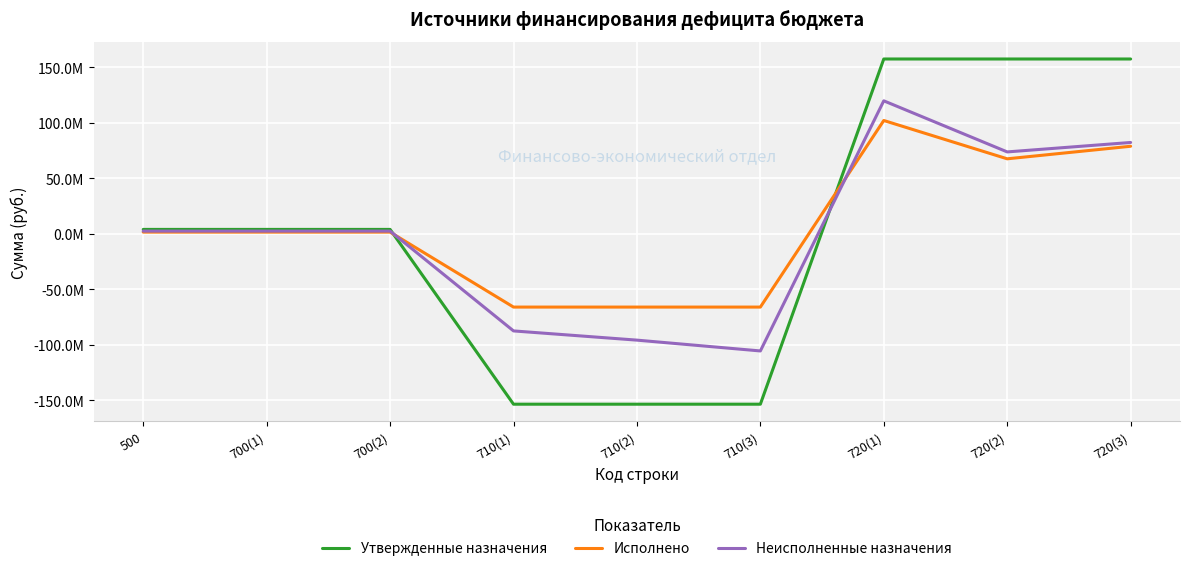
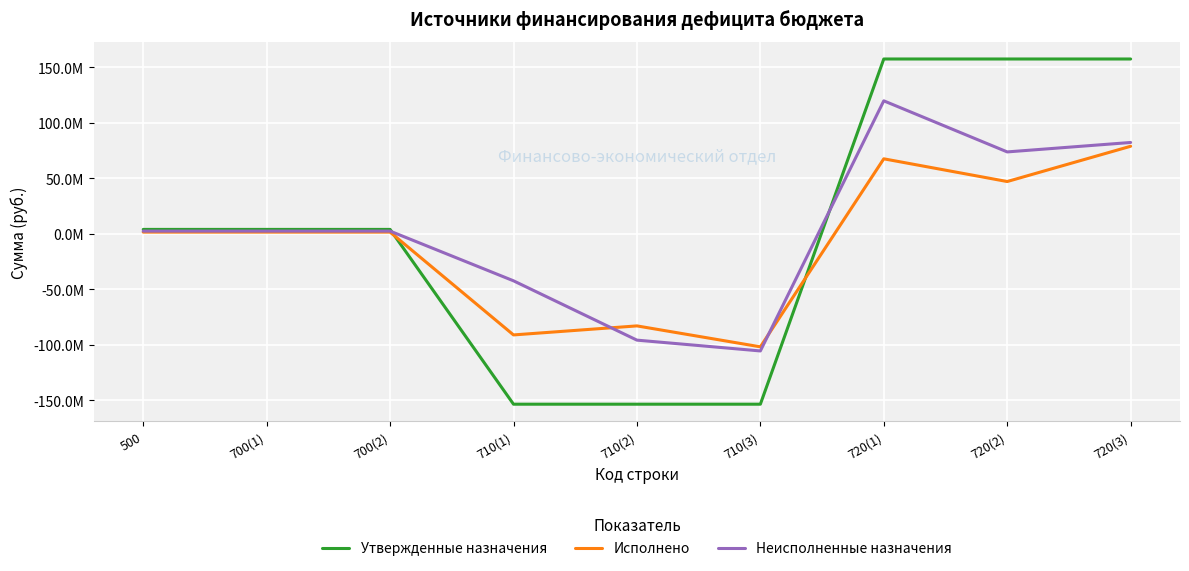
  {
    "Утвержденные назначения": {
      "710(1)": -154000000,
      "710(2)": -154000000,
      "710(3)": -154000000,
      "720(1)": 158000000,
      "720(2)": 158000000,
      "720(3)": 158000000
    },
    "Исполнено": {
-     "710(1)": -66000000,
-     "710(2)": -66000000,
-     "710(3)": -66000000,
-     "720(1)": 102000000,
-     "720(2)": 68000000,
+     "710(1)": -91000000,
+     "710(2)": -83000000,
+     "710(3)": -102000000,
+     "720(1)": 68000000,
+     "720(2)": 47000000,
      "720(3)": 79000000
    },
    "Неисполненные назначения": {
-     "710(1)": -88000000,
+     "710(1)": -42000000,
      "710(2)": -96000000,
      "710(3)": -106000000,
      "720(1)": 120000000,
      "720(2)": 74000000,
      "720(3)": 82000000
    }
  }
